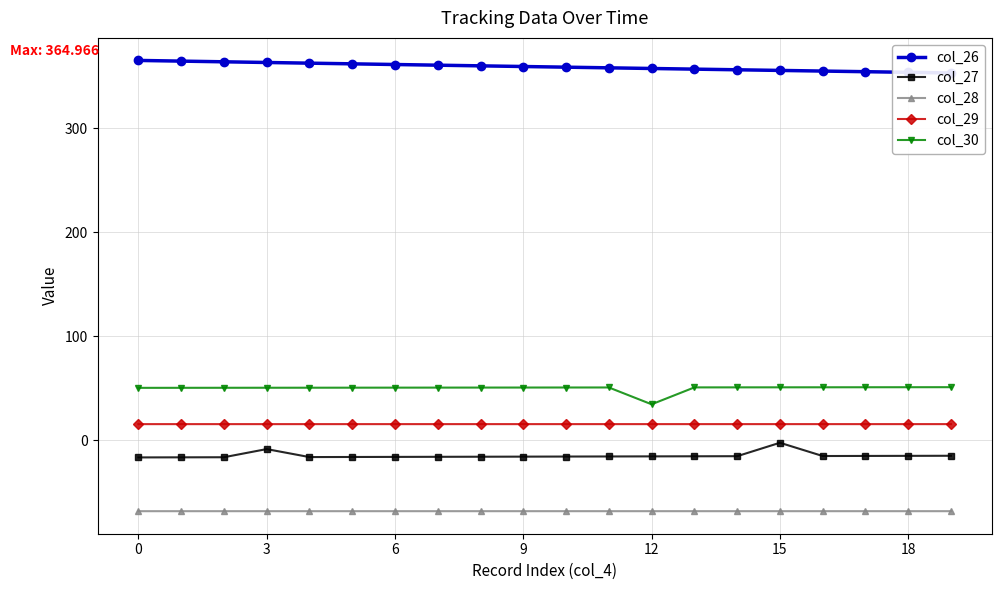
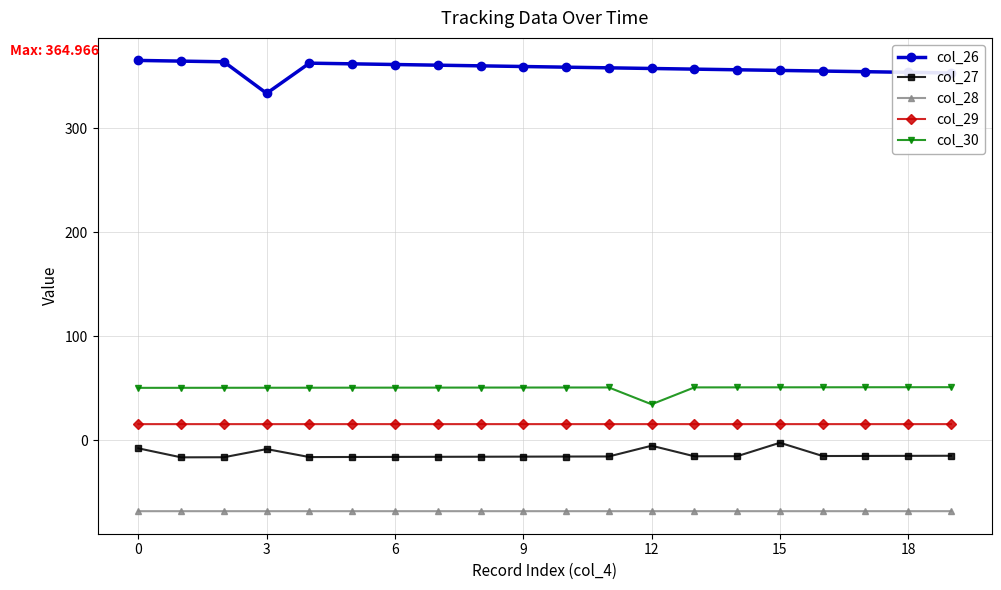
  {
    "col_26": {
      "0": 365,
-     "3": 363,
+     "3": 333,
      "6": 361,
      "9": 359,
      "12": 357,
      "15": 355
    },
    "col_27": {
-     "0": -16,
+     "0": -8,
      "3": -8,
      "6": -16,
      "9": -16,
-     "12": -15,
+     "12": -5,
      "15": -2,
      "18": -15
    },
    "col_28": {
      "0": -68,
      "3": -68,
      "6": -68,
      "9": -68,
      "12": -68,
      "15": -68,
      "18": -68
    },
    "col_29": {
      "0": 16,
      "3": 16,
      "6": 16,
      "9": 16,
      "12": 16,
      "15": 16,
      "18": 16
    },
    "col_30": {
      "0": 50,
      "3": 51,
      "6": 51,
      "9": 51,
      "12": 35,
      "15": 51,
      "18": 51
    }
  }
